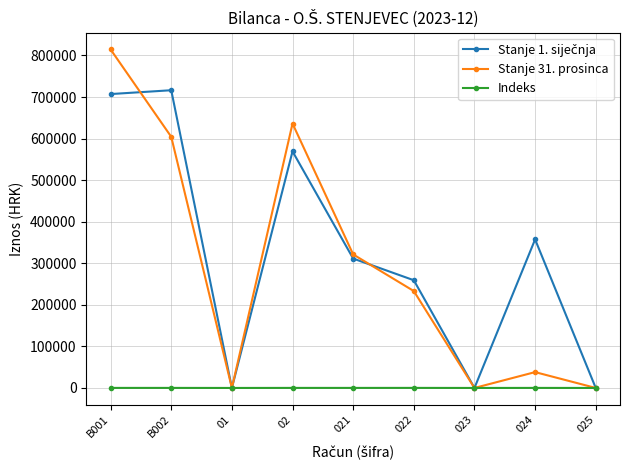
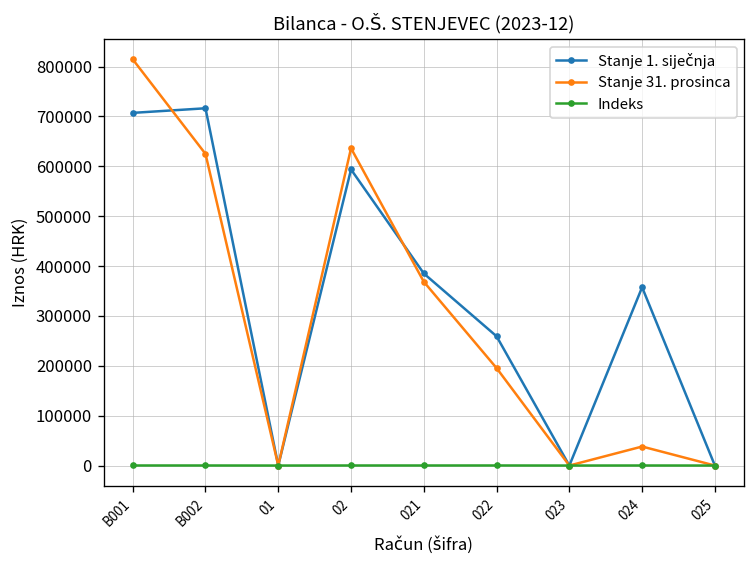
  {
    "Stanje 1. siječnja": {
      "B001": 710000,
      "B002": 720000,
-     "02": 570000,
-     "021": 310000,
+     "02": 590000,
+     "021": 390000,
      "022": 260000,
      "024": 360000
    },
    "Stanje 31. prosinca": {
      "B001": 810000,
-     "B002": 600000,
+     "B002": 620000,
      "02": 640000,
-     "021": 320000,
-     "022": 230000,
+     "021": 370000,
+     "022": 200000,
      "024": 40000
    },
    "Indeks": {
      "B001": 0,
      "B002": 0,
      "02": 0,
      "021": 0,
      "022": 0,
      "024": 0
    }
  }
